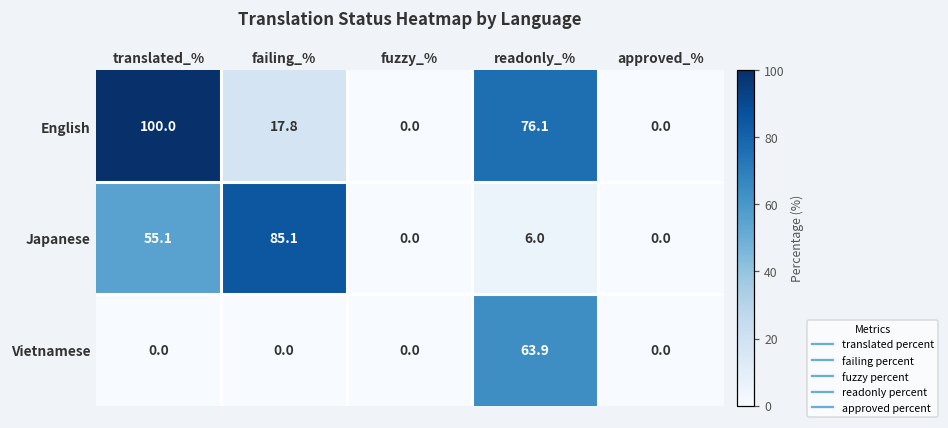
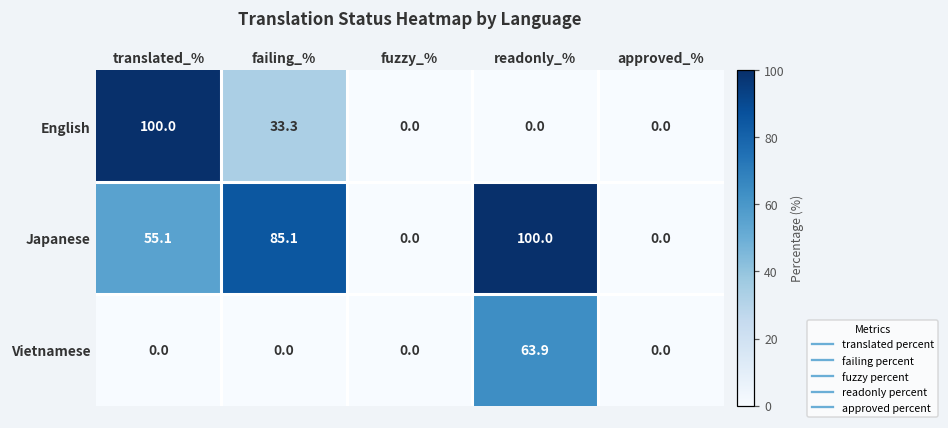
  {
    "English": {
      "translated_%": 100.0,
-     "failing_%": 17.8,
+     "failing_%": 33.3,
      "fuzzy_%": 0.0,
-     "readonly_%": 76.1,
+     "readonly_%": 0.0,
      "approved_%": 0.0
    },
    "Japanese": {
      "translated_%": 55.1,
      "failing_%": 85.1,
      "fuzzy_%": 0.0,
-     "readonly_%": 6.0,
+     "readonly_%": 100.0,
      "approved_%": 0.0
    },
    "Vietnamese": {
      "translated_%": 0.0,
      "failing_%": 0.0,
      "fuzzy_%": 0.0,
      "readonly_%": 63.9,
      "approved_%": 0.0
    }
  }
